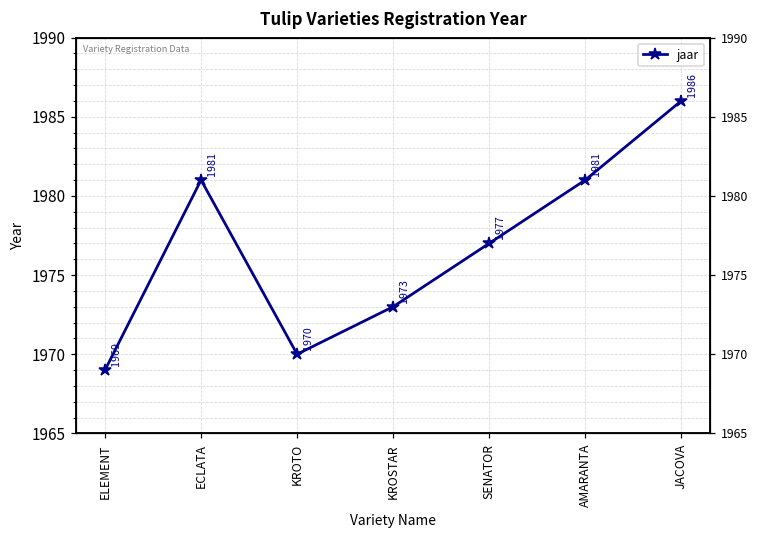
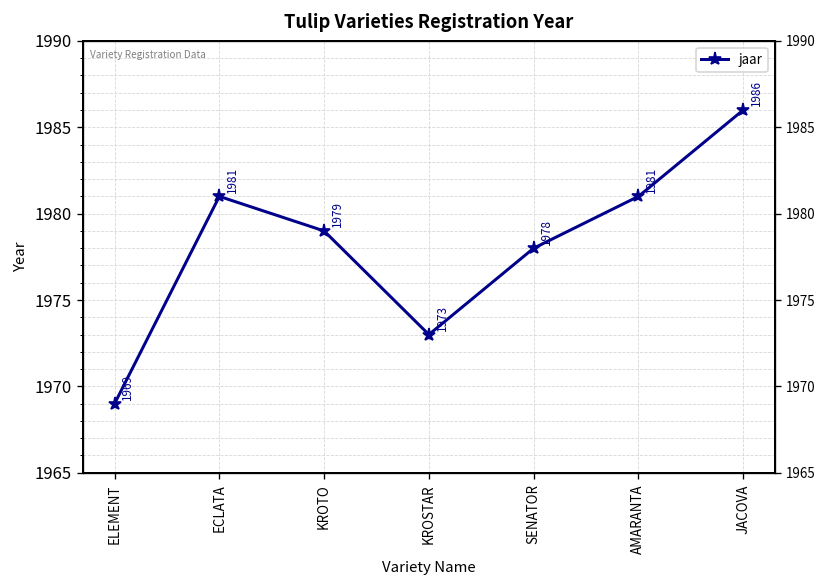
  {
    "ELEMENT": 1969,
    "ECLATA": 1981,
-   "KROTO": 1970,
+   "KROTO": 1979,
    "KROSTAR": 1973,
-   "SENATOR": 1977,
+   "SENATOR": 1978,
    "AMARANTA": 1981,
    "JACOVA": 1986
  }
